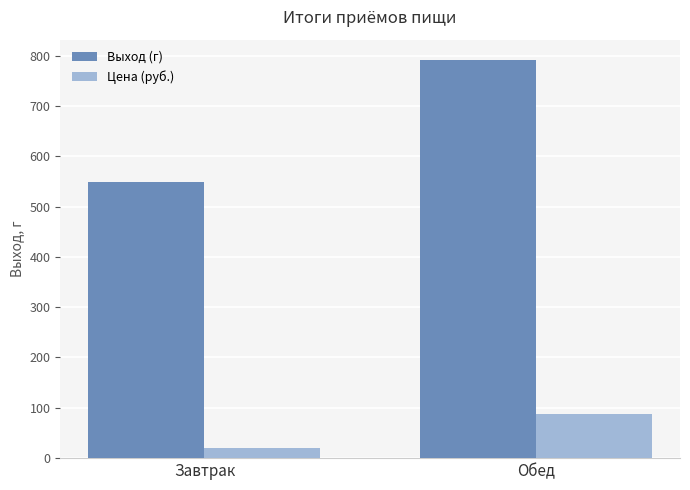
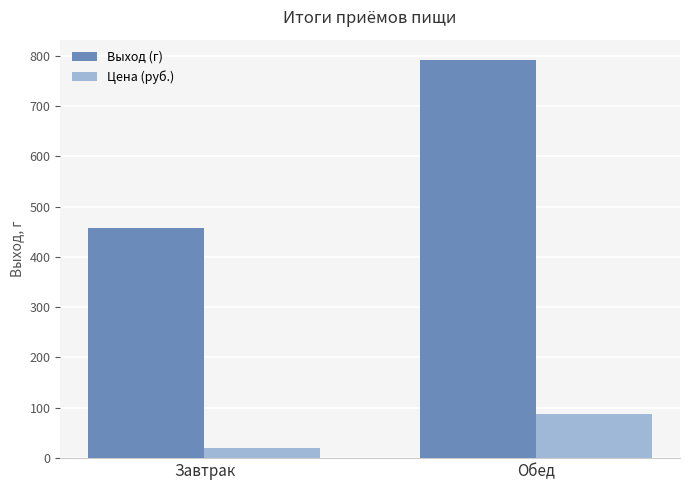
  {
    "Выход (г)": {
-     "Завтрак": 550,
+     "Завтрак": 460,
      "Обед": 790
    },
    "Цена (руб.)": {
      "Завтрак": 20,
      "Обед": 90
    }
  }
